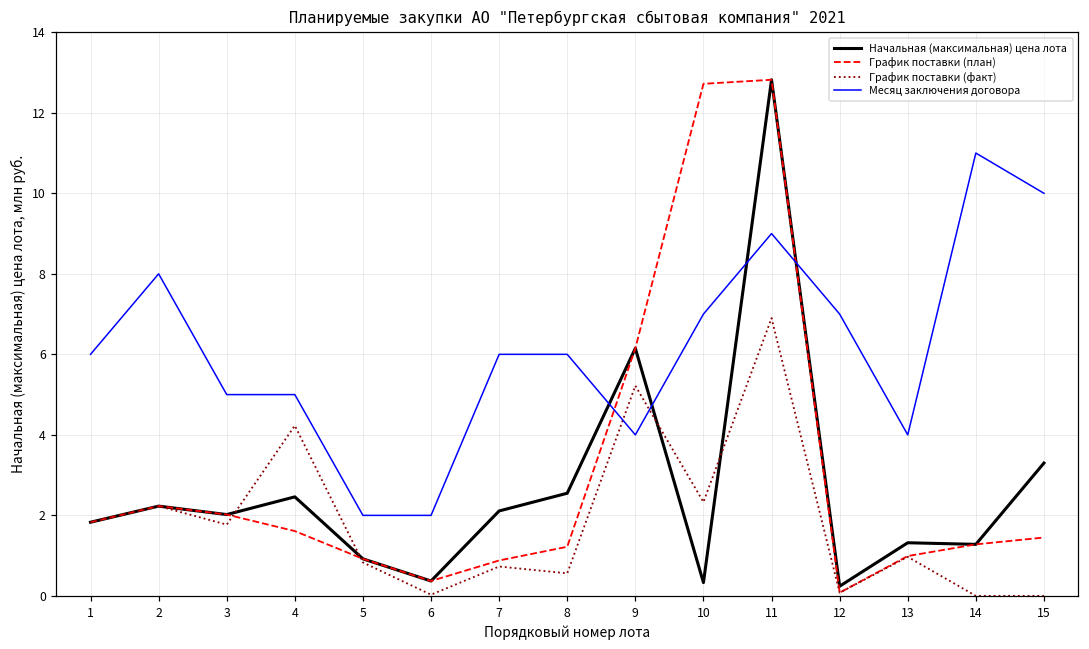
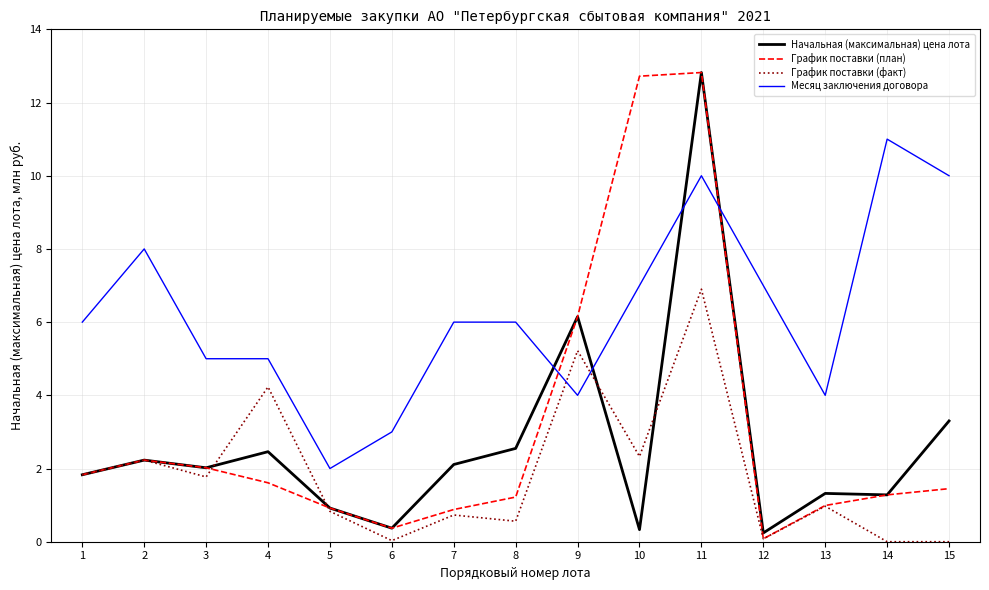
  {
    "Начальная (максимальная) цена лота": {
      "4": 2.5,
      "7": 2.1,
      "8": 2.6,
      "10": 0.3,
      "12": 0.2,
      "13": 1.3,
      "15": 3.3
    },
    "График поставки (план)": {
      "4": 1.6,
      "7": 0.9,
      "8": 1.2,
      "10": 12.7,
      "15": 1.5
    },
    "График поставки (факт)": {
      "3": 1.8,
      "4": 4.2,
      "5": 0.8,
      "6": 0,
      "7": 0.7,
      "8": 0.6,
      "9": 5.2,
      "10": 2.3,
      "11": 6.9,
      "14": 0,
      "15": 0
    },
    "Месяц заключения договора": {
      "1": 6,
      "2": 8,
      "3": 5,
      "4": 5,
      "5": 2,
-     "6": 2,
+     "6": 3,
      "7": 6,
      "8": 6,
      "9": 4,
      "10": 7,
-     "11": 9,
+     "11": 10,
      "12": 7,
      "13": 4,
      "14": 11,
      "15": 10
    }
  }
